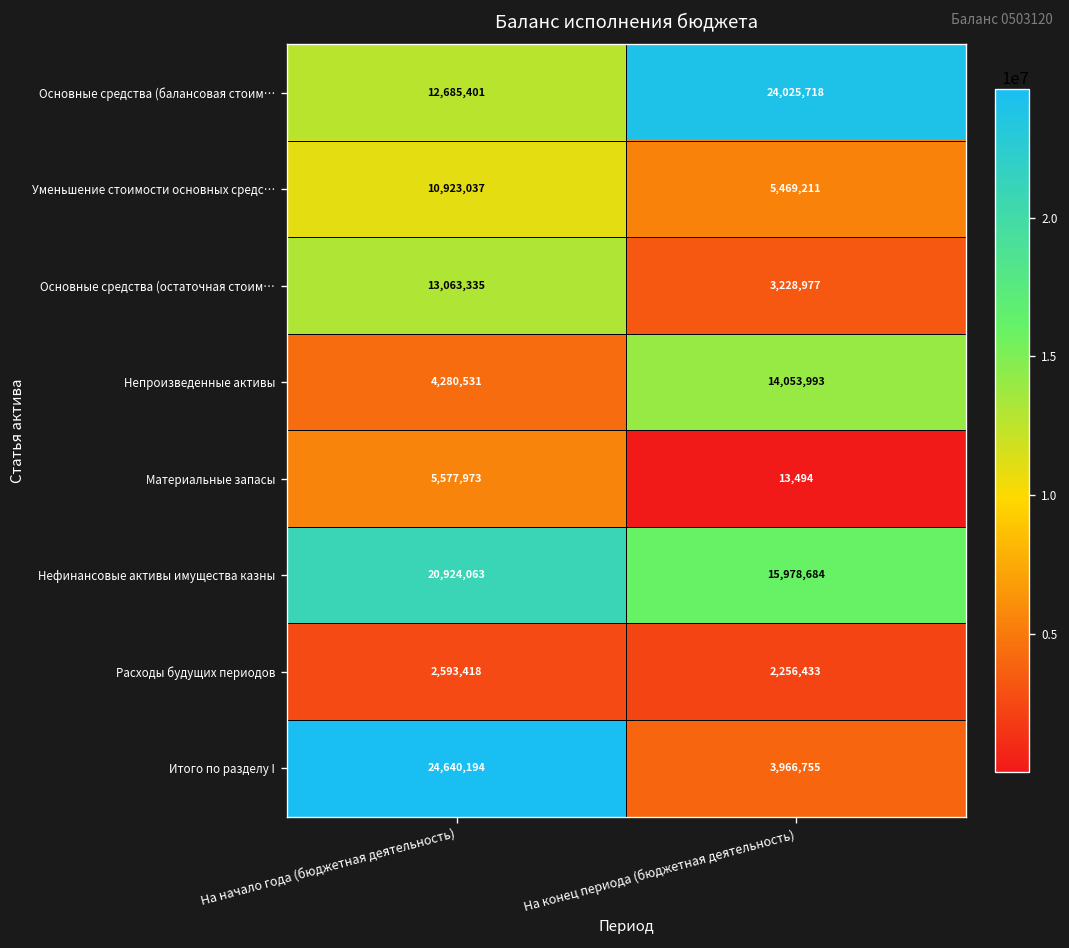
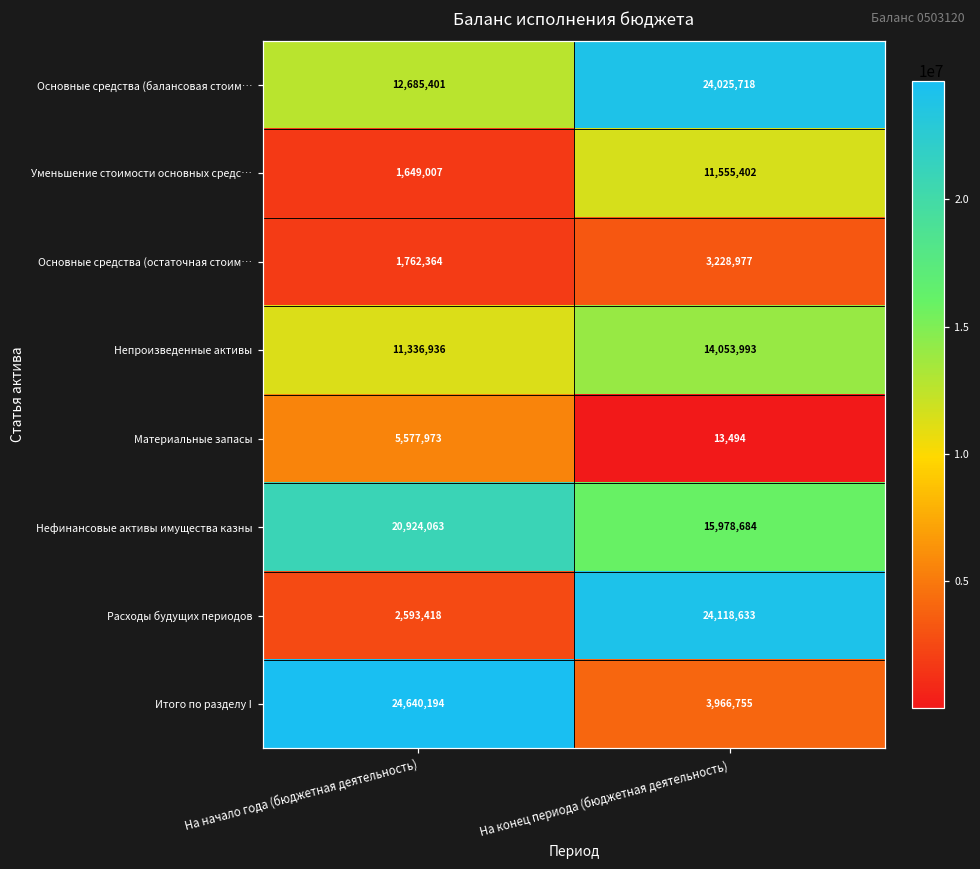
  {
    "Основные средства (балансовая стоим…": {
      "На начало года (бюджетная деятельность)": "12,685,401",
      "На конец периода (бюджетная деятельность)": "24,025,718"
    },
    "Уменьшение стоимости основных средс…": {
-     "На начало года (бюджетная деятельность)": "10,923,037",
-     "На конец периода (бюджетная деятельность)": "5,469,211"
+     "На начало года (бюджетная деятельность)": "1,649,007",
+     "На конец периода (бюджетная деятельность)": "11,555,402"
    },
    "Основные средства (остаточная стоим…": {
-     "На начало года (бюджетная деятельность)": "13,063,335",
+     "На начало года (бюджетная деятельность)": "1,762,364",
      "На конец периода (бюджетная деятельность)": "3,228,977"
    },
    "Непроизведенные активы": {
-     "На начало года (бюджетная деятельность)": "4,280,531",
+     "На начало года (бюджетная деятельность)": "11,336,936",
      "На конец периода (бюджетная деятельность)": "14,053,993"
    },
    "Материальные запасы": {
      "На начало года (бюджетная деятельность)": "5,577,973",
      "На конец периода (бюджетная деятельность)": "13,494"
    },
    "Нефинансовые активы имущества казны": {
      "На начало года (бюджетная деятельность)": "20,924,063",
      "На конец периода (бюджетная деятельность)": "15,978,684"
    },
    "Расходы будущих периодов": {
      "На начало года (бюджетная деятельность)": "2,593,418",
-     "На конец периода (бюджетная деятельность)": "2,256,433"
+     "На конец периода (бюджетная деятельность)": "24,118,633"
    },
    "Итого по разделу I": {
      "На начало года (бюджетная деятельность)": "24,640,194",
      "На конец периода (бюджетная деятельность)": "3,966,755"
    }
  }
